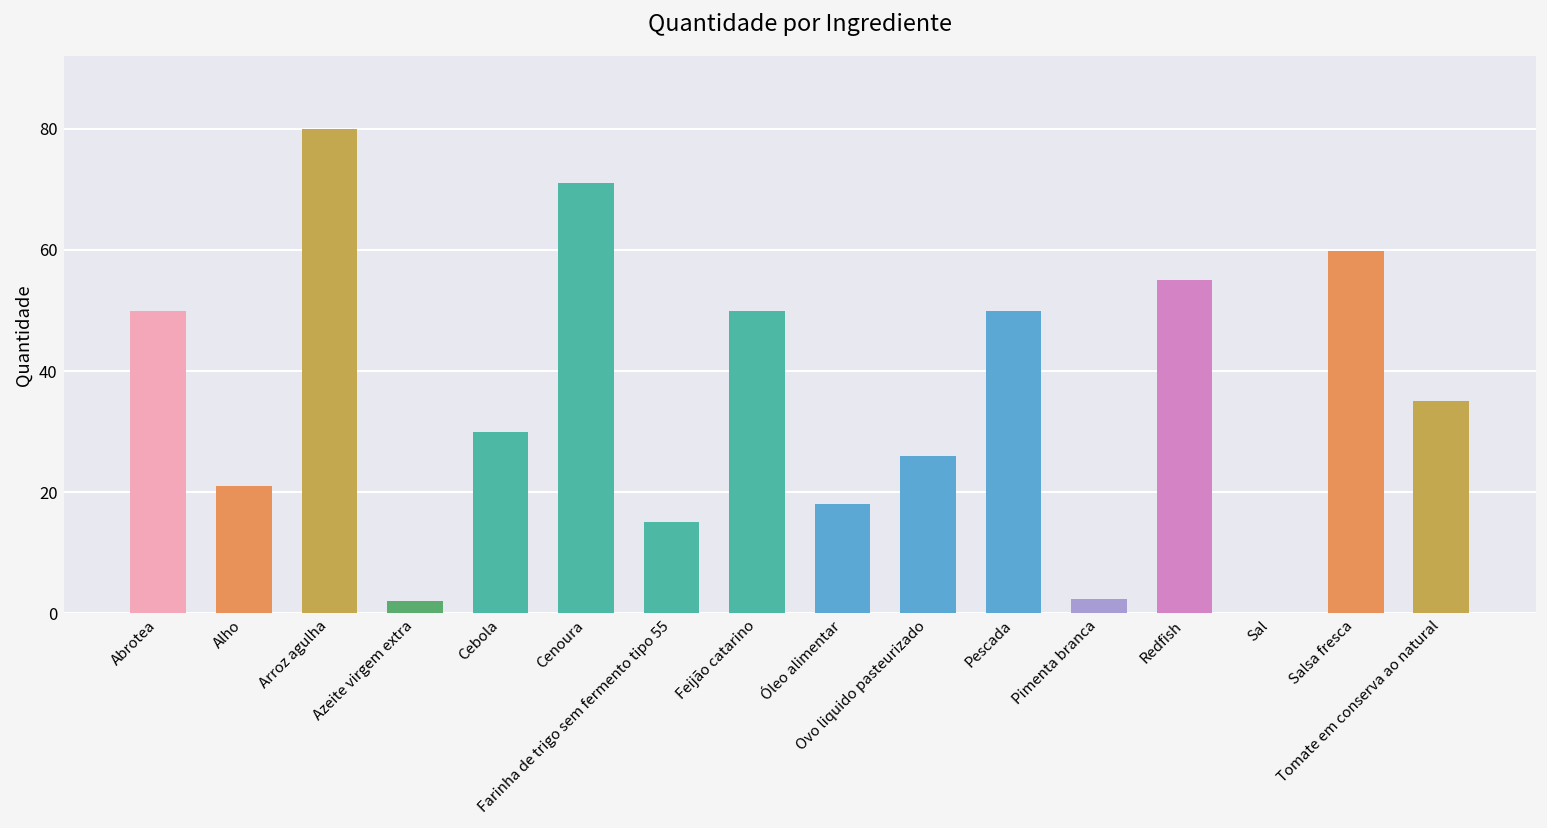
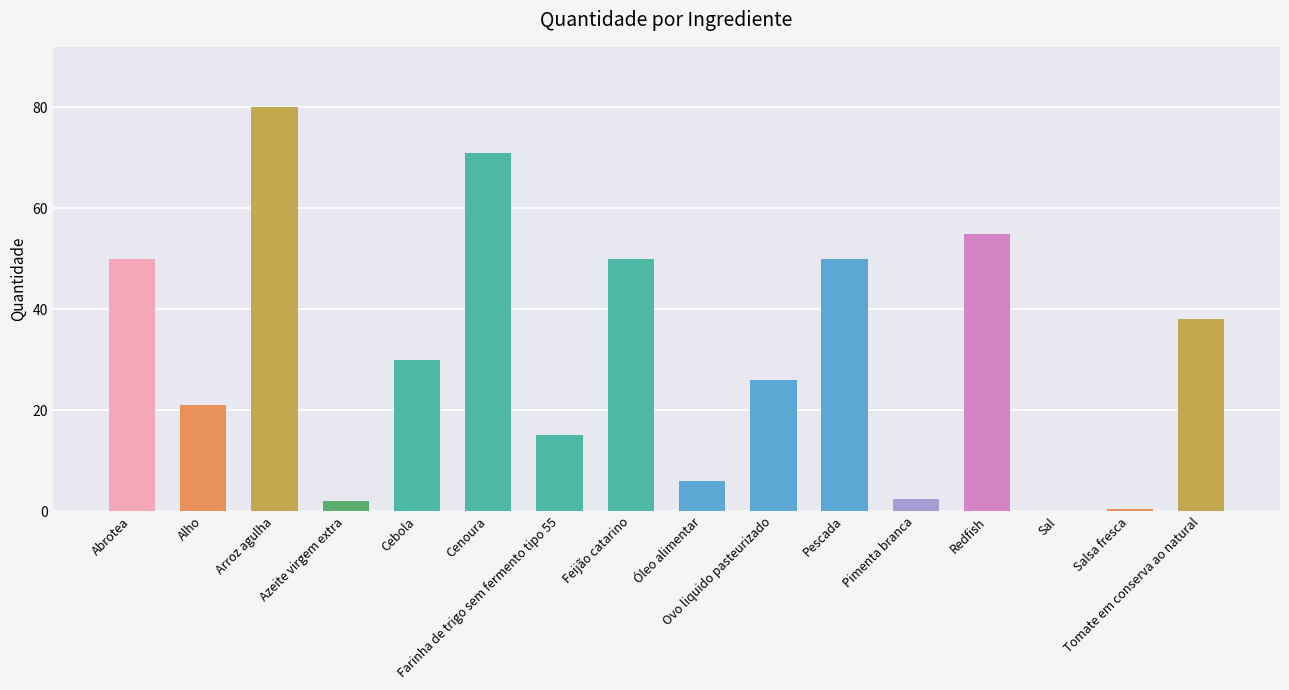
  {
    "Abrotea": 50,
    "Alho": 21,
    "Arroz agulha": 80,
    "Azeite virgem extra": 2,
    "Cebola": 30,
    "Cenoura": 71,
    "Farinha de trigo sem fermento tipo 55": 15,
    "Feijão catarino": 50,
-   "Óleo alimentar": 18,
+   "Óleo alimentar": 6,
    "Ovo liquido pasteurizado": 26,
    "Pescada": 50,
    "Pimenta branca": 2,
    "Redfish": 55,
-   "Salsa fresca": 60,
-   "Tomate em conserva ao natural": 35
+   "Salsa fresca": 1,
+   "Tomate em conserva ao natural": 38
  }
